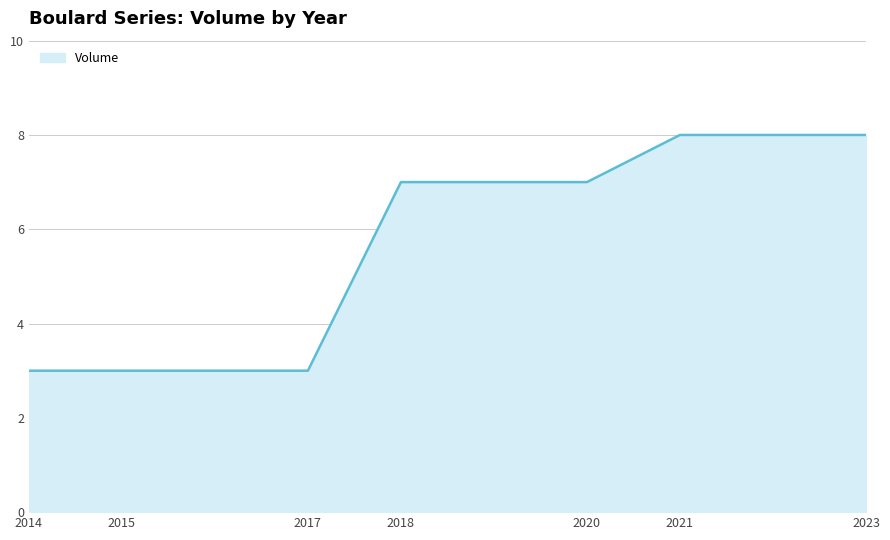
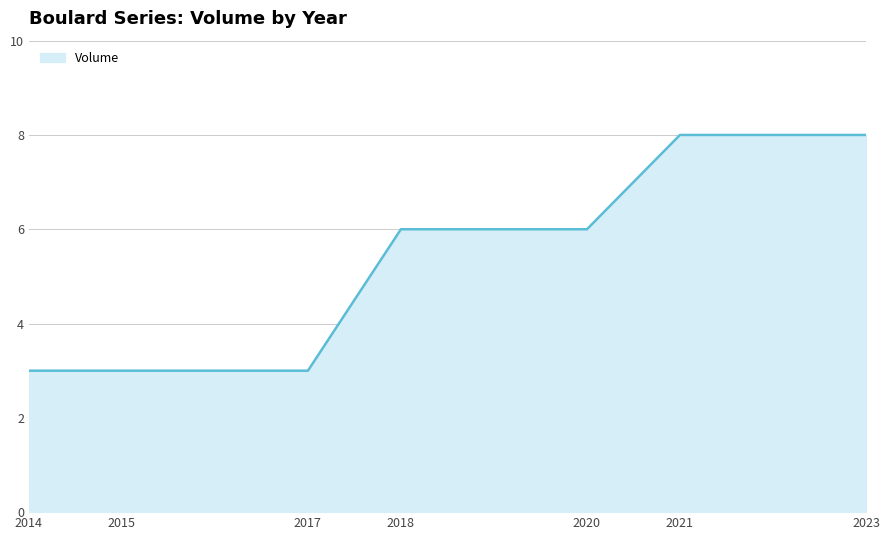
  {
    "2014": 3,
    "2015": 3,
    "2017": 3,
-   "2018": 7,
-   "2020": 7,
+   "2018": 6,
+   "2020": 6,
    "2021": 8,
    "2023": 8
  }
